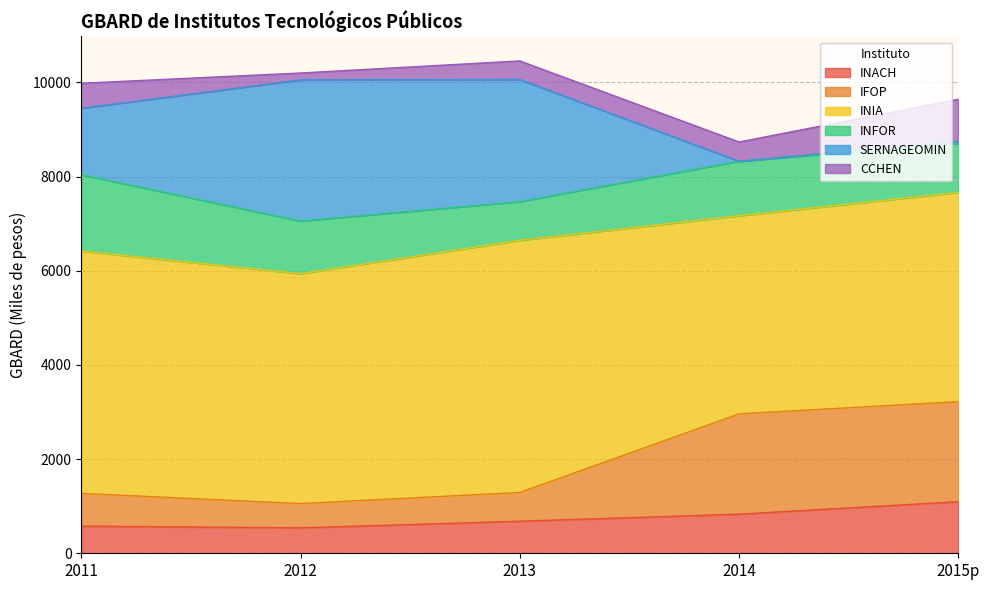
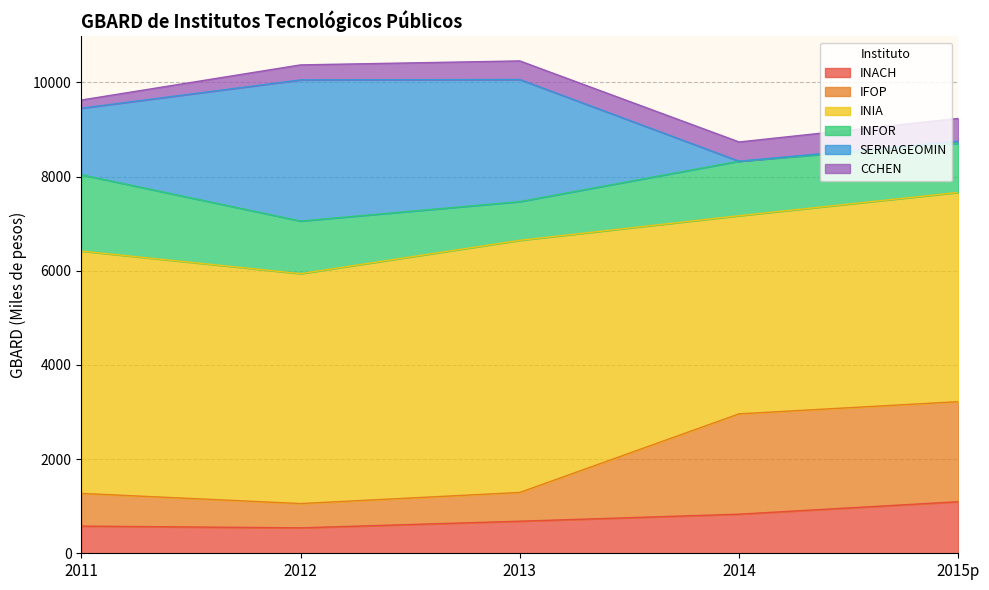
  {
    "INIA": {
      "2011": 5100,
      "2012": 4900,
      "2013": 5400,
      "2014": 4200,
      "2015p": 4400
    },
    "INFOR": {
      "2011": 1600,
      "2012": 1100,
      "2013": 800
    },
    "SERNAGEOMIN": {
      "2011": 1400,
      "2012": 3000,
      "2013": 2600
    },
    "CCHEN": {
-     "2011": 500,
-     "2012": 100,
+     "2011": 200,
+     "2012": 300,
      "2013": 400,
      "2014": 400,
-     "2015p": 900
+     "2015p": 500
    }
  }
